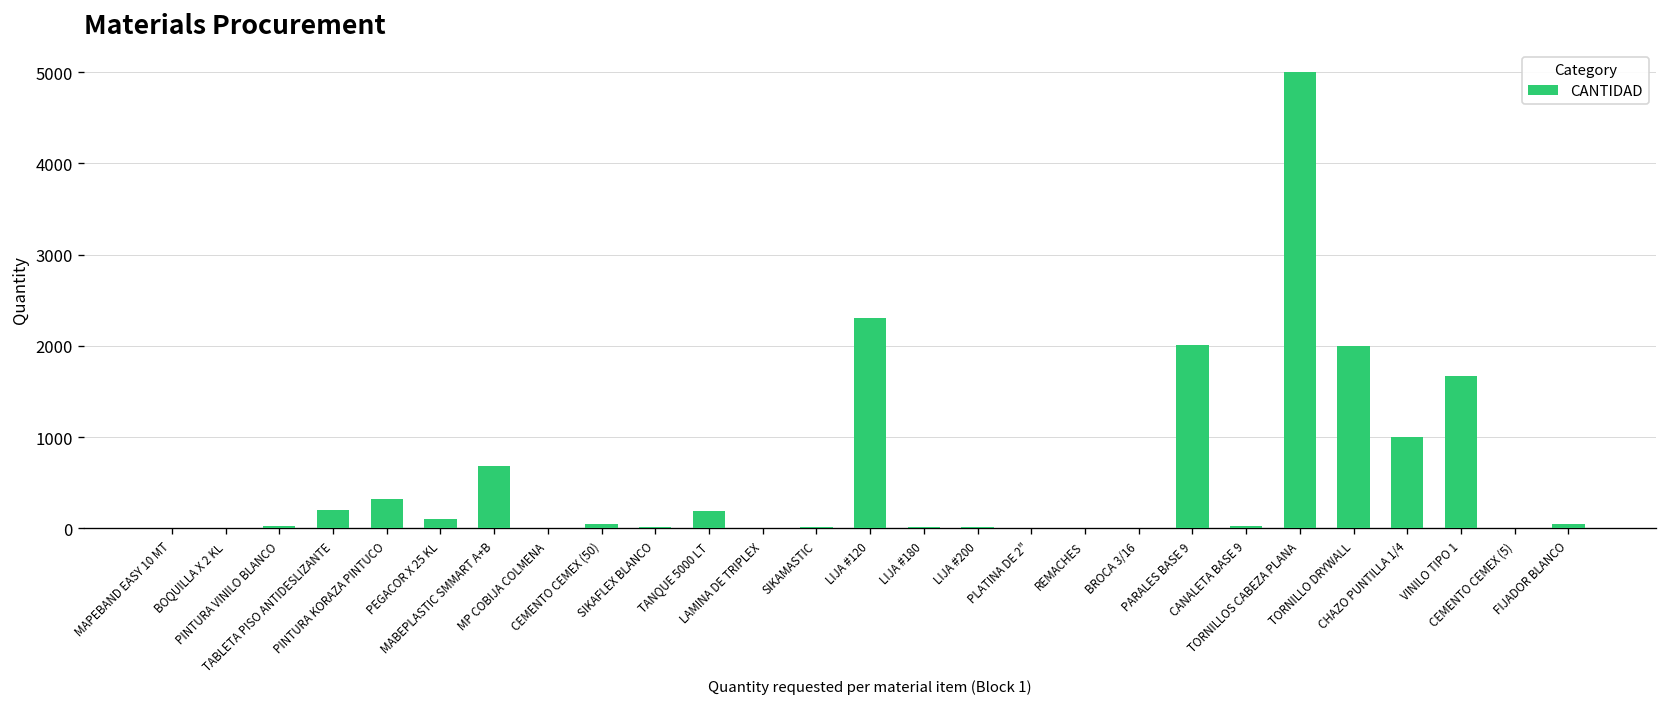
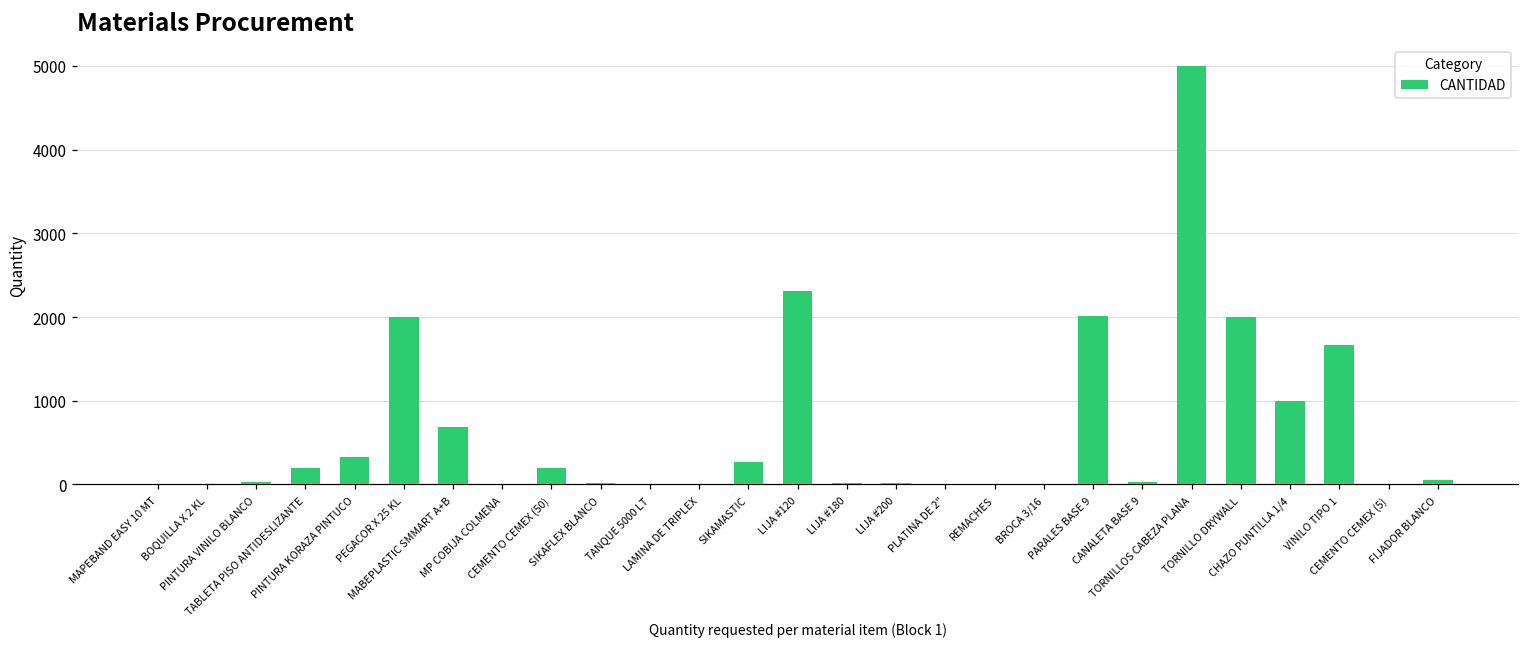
  {
    "TABLETA PISO ANTIDESLIZANTE": 200,
    "PINTURA KORAZA PINTUCO": 300,
-   "PEGACOR X 25 KL": 100,
+   "PEGACOR X 25 KL": 2000,
    "MABEPLASTIC SMMART A+B": 700,
-   "CEMENTO CEMEX (50)": 100,
-   "TANQUE 5000 LT": 200,
-   "SIKAMASTIC": 0,
+   "CEMENTO CEMEX (50)": 200,
+   "TANQUE 5000 LT": 0,
+   "SIKAMASTIC": 300,
    "LIJA #120": 2300,
    "PARALES BASE 9": 2000,
    "TORNILLOS CABEZA PLANA": 5000,
    "TORNILLO DRYWALL": 2000,
    "CHAZO PUNTILLA 1/4": 1000,
    "VINILO TIPO 1": 1700,
    "FIJADOR BLANCO": 100
  }
